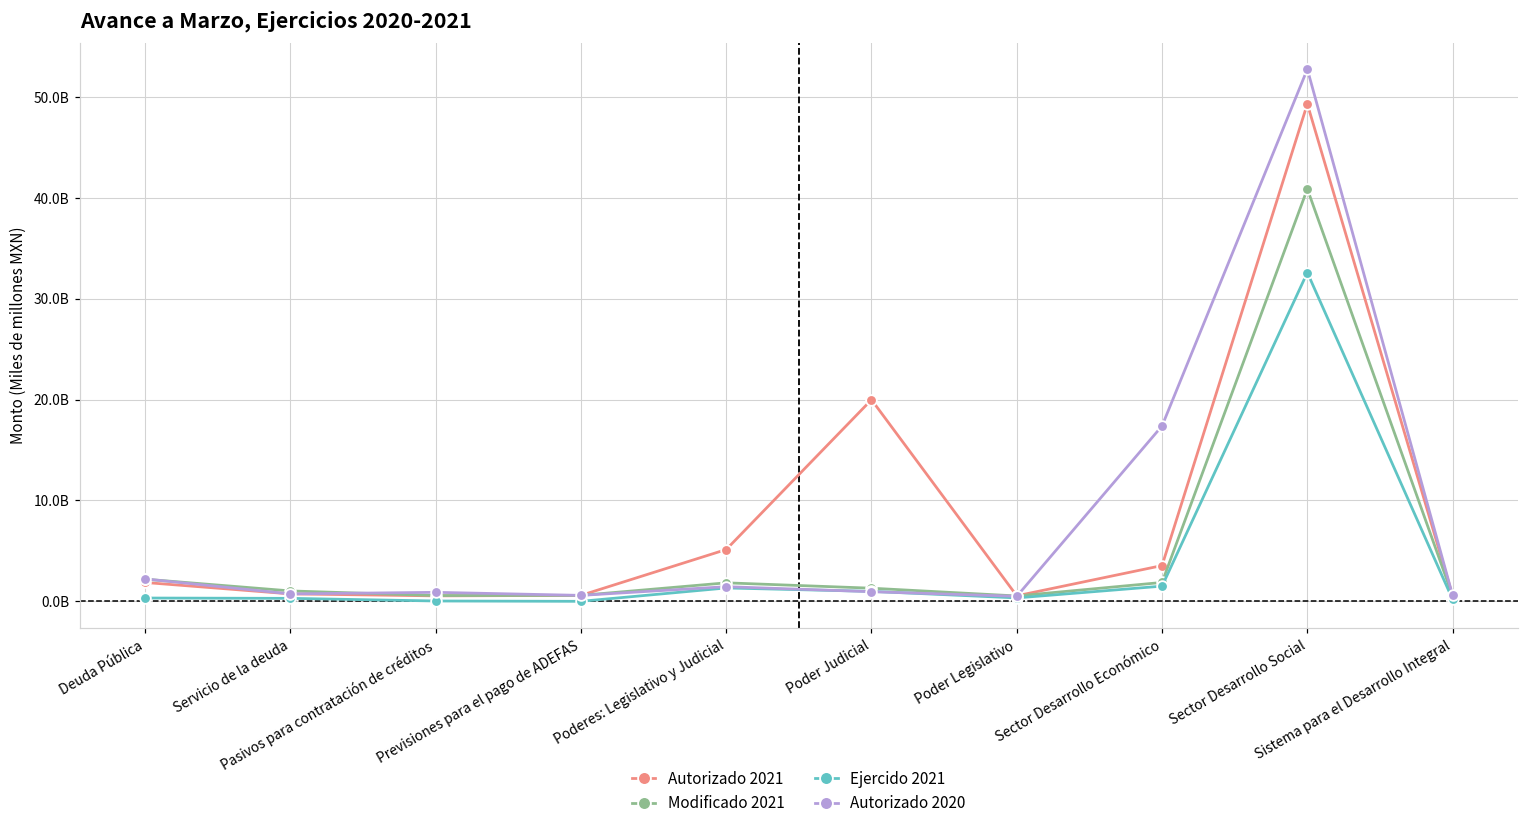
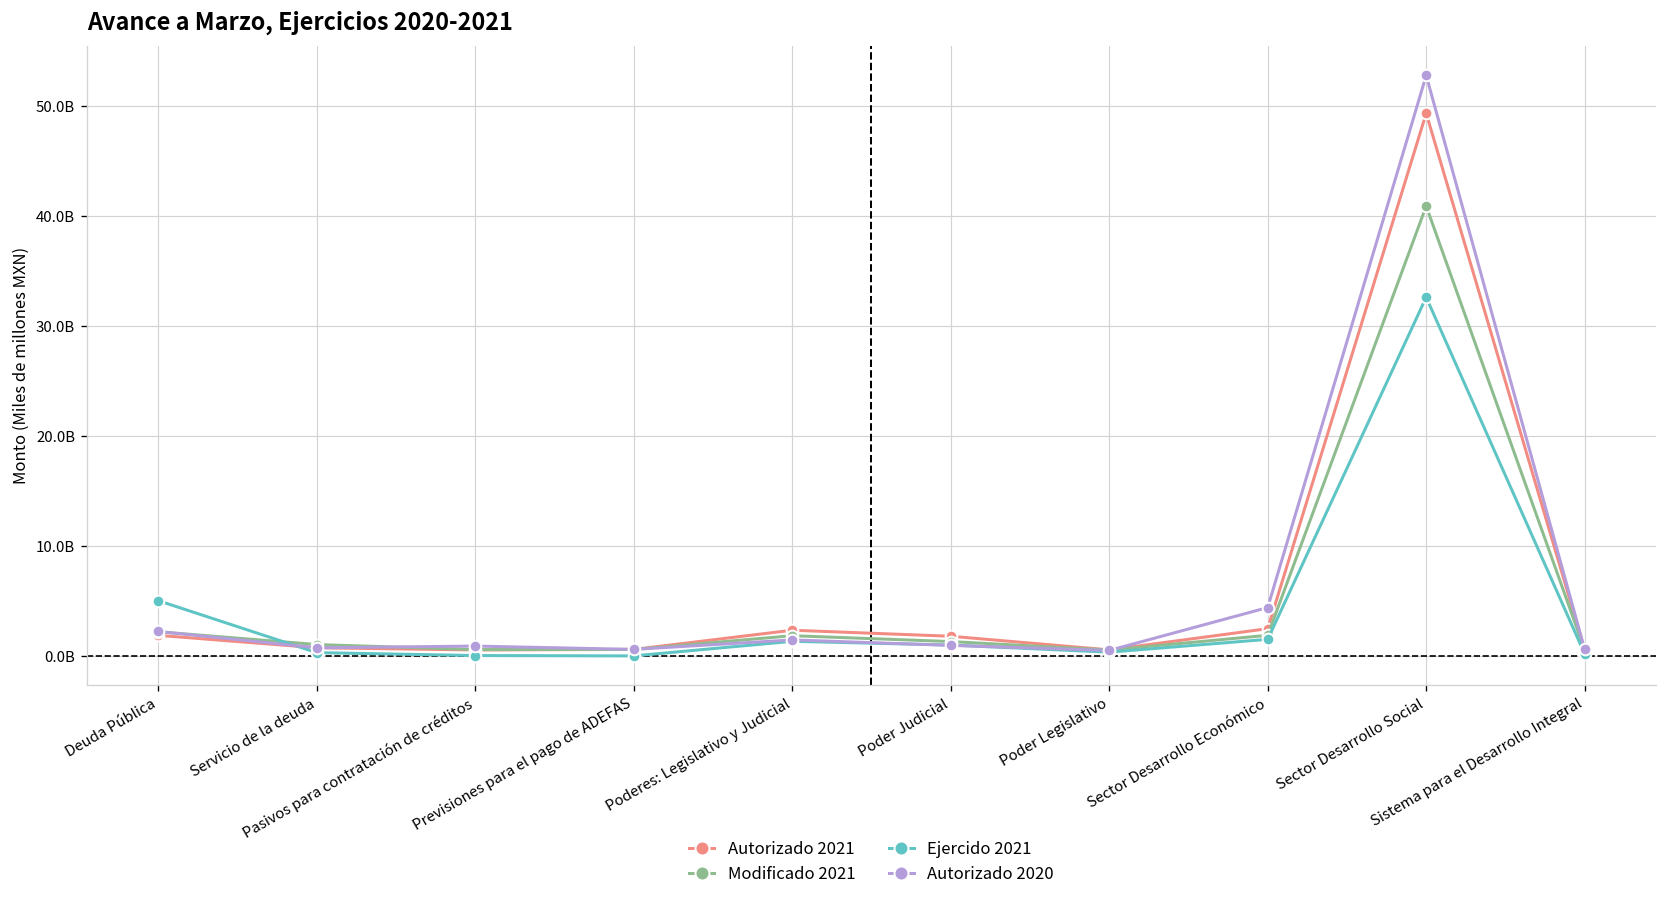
  {
    "Autorizado 2021": {
      "Deuda Pública": 2000000000,
-     "Poderes: Legislativo y Judicial": 5000000000,
-     "Poder Judicial": 20000000000,
-     "Sector Desarrollo Económico": 4000000000,
+     "Poderes: Legislativo y Judicial": 2000000000,
+     "Poder Judicial": 2000000000,
+     "Sector Desarrollo Económico": 2000000000,
      "Sector Desarrollo Social": 49000000000
    },
    "Modificado 2021": {
      "Servicio de la deuda": 1000000000,
      "Poderes: Legislativo y Judicial": 2000000000,
      "Poder Judicial": 1000000000,
      "Sector Desarrollo Económico": 2000000000,
      "Sector Desarrollo Social": 41000000000
    },
    "Ejercido 2021": {
-     "Deuda Pública": 0,
+     "Deuda Pública": 5000000000,
      "Servicio de la deuda": 0,
      "Pasivos para contratación de créditos": 0,
      "Previsiones para el pago de ADEFAS": 0,
      "Sector Desarrollo Económico": 2000000000,
      "Sector Desarrollo Social": 33000000000,
      "Sistema para el Desarrollo Integral": 0
    },
    "Autorizado 2020": {
      "Pasivos para contratación de créditos": 1000000000,
-     "Sector Desarrollo Económico": 17000000000,
+     "Sector Desarrollo Económico": 4000000000,
      "Sector Desarrollo Social": 53000000000
    }
  }
